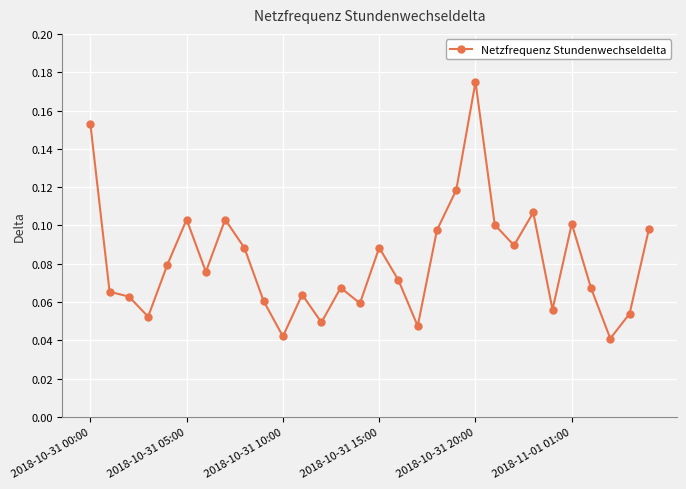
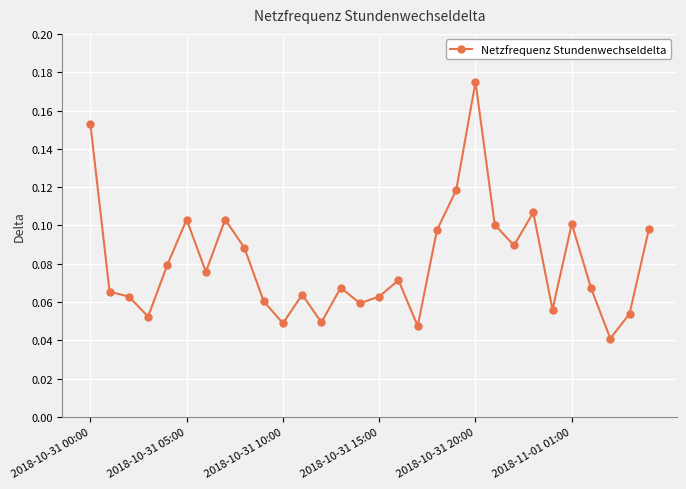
  {
    "2018-10-31 00:00": 0.153,
    "2018-10-31 05:00": 0.103,
-   "2018-10-31 10:00": 0.042,
-   "2018-10-31 15:00": 0.088,
+   "2018-10-31 10:00": 0.049,
+   "2018-10-31 15:00": 0.063,
    "2018-10-31 20:00": 0.175,
    "2018-11-01 01:00": 0.101
  }
